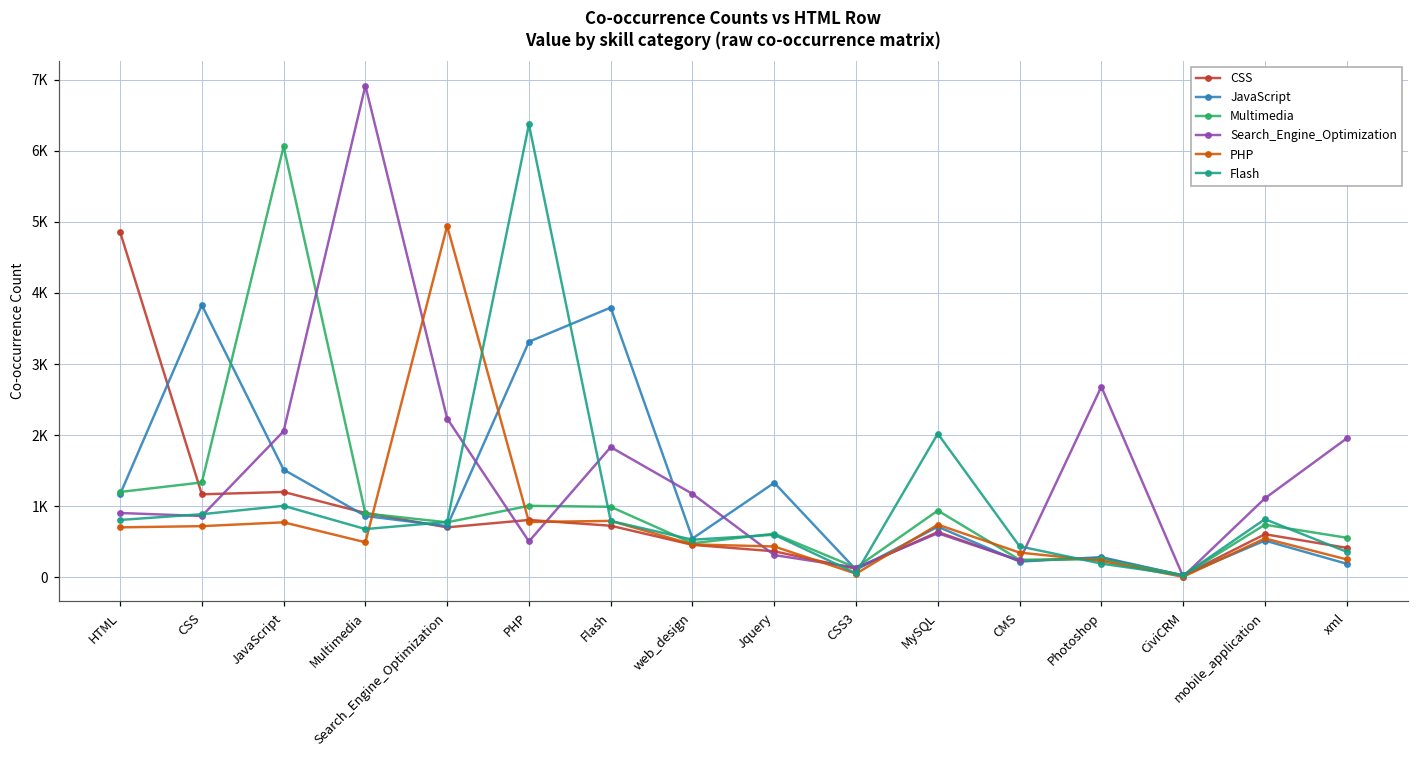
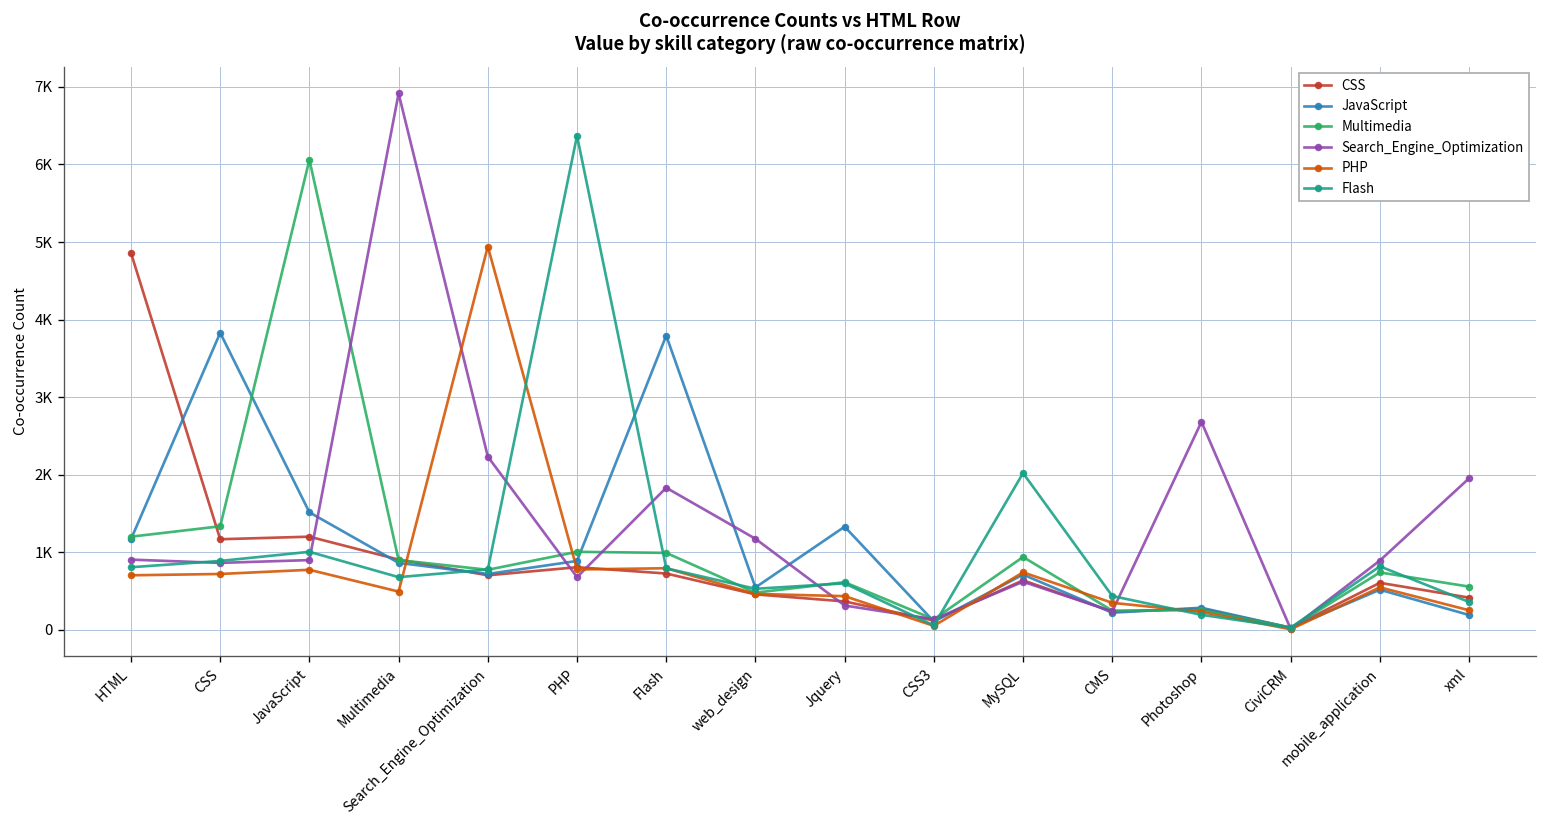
  {
    "JavaScript": {
      "CSS": 3800,
      "JavaScript": 1500,
-     "PHP": 3300,
+     "PHP": 900,
      "Flash": 3800,
      "Jquery": 1300,
      "xml": 200
    },
    "Search_Engine_Optimization": {
      "HTML": 900,
-     "JavaScript": 2100,
+     "JavaScript": 900,
      "Multimedia": 6900,
      "Search_Engine_Optimization": 2200,
-     "PHP": 500,
+     "PHP": 700,
      "Flash": 1800,
      "web_design": 1200,
      "Jquery": 300,
      "Photoshop": 2700,
-     "mobile_application": 1100,
+     "mobile_application": 900,
      "xml": 2000
    }
  }
